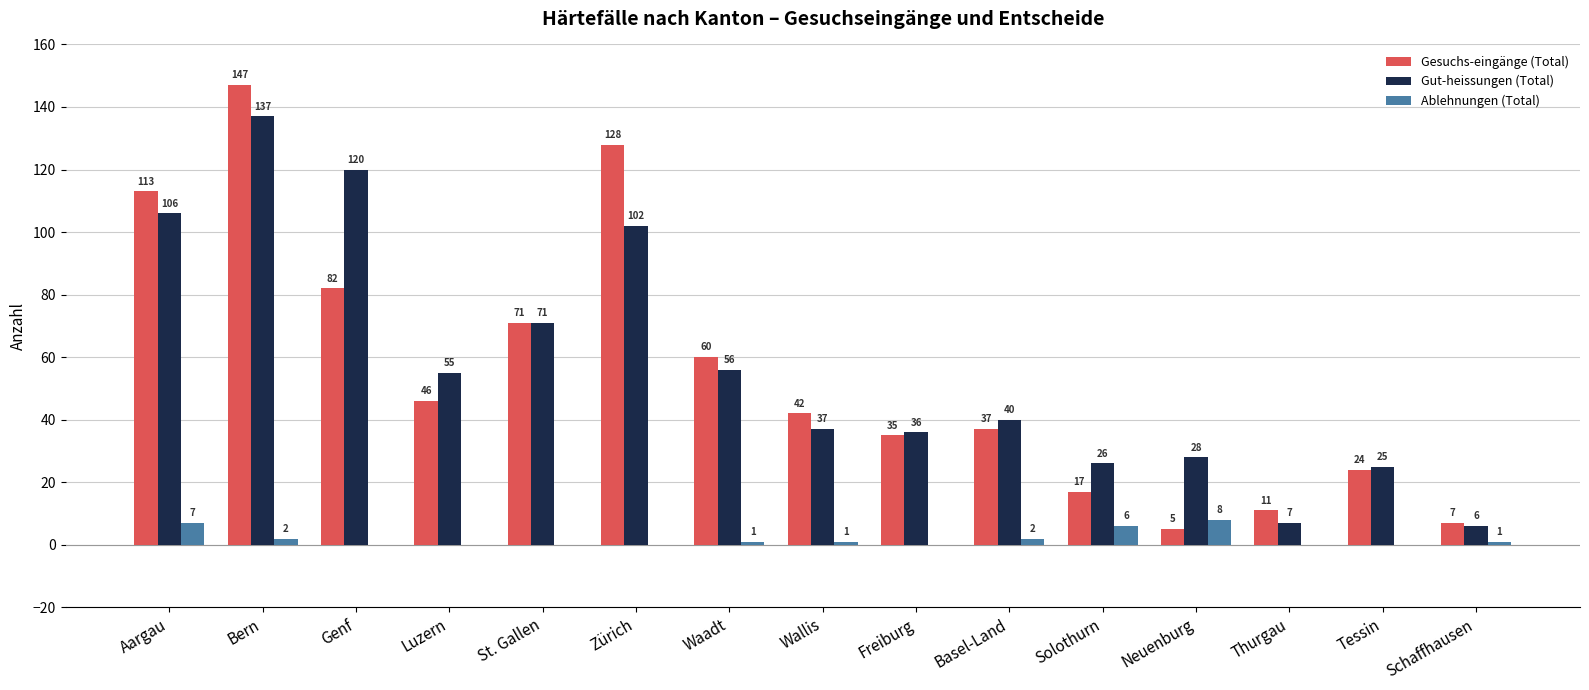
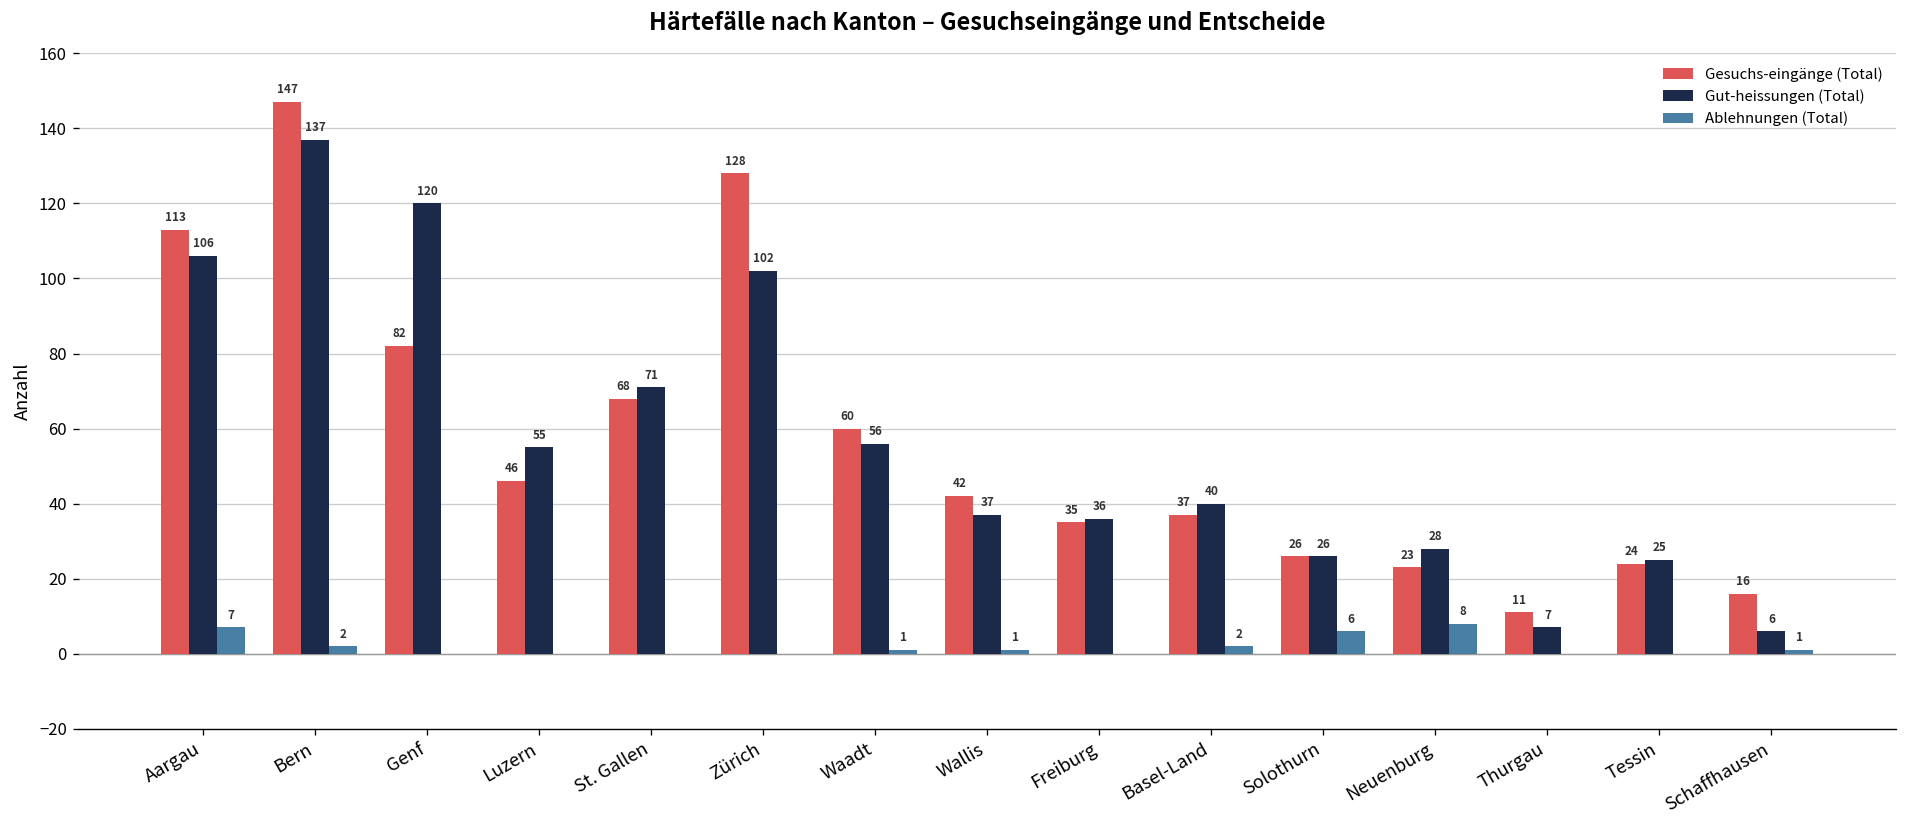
  {
    "Gesuchs-eingänge (Total)": {
      "Aargau": 113,
      "Bern": 147,
      "Genf": 82,
      "Luzern": 46,
-     "St. Gallen": 71,
+     "St. Gallen": 68,
      "Zürich": 128,
      "Waadt": 60,
      "Wallis": 42,
      "Freiburg": 35,
      "Basel-Land": 37,
-     "Solothurn": 17,
-     "Neuenburg": 5,
+     "Solothurn": 26,
+     "Neuenburg": 23,
      "Thurgau": 11,
      "Tessin": 24,
-     "Schaffhausen": 7
+     "Schaffhausen": 16
    },
    "Gut-heissungen (Total)": {
      "Aargau": 106,
      "Bern": 137,
      "Genf": 120,
      "Luzern": 55,
      "St. Gallen": 71,
      "Zürich": 102,
      "Waadt": 56,
      "Wallis": 37,
      "Freiburg": 36,
      "Basel-Land": 40,
      "Solothurn": 26,
      "Neuenburg": 28,
      "Thurgau": 7,
      "Tessin": 25,
      "Schaffhausen": 6
    },
    "Ablehnungen (Total)": {
      "Aargau": 7,
      "Bern": 2,
      "Waadt": 1,
      "Wallis": 1,
      "Basel-Land": 2,
      "Solothurn": 6,
      "Neuenburg": 8,
      "Schaffhausen": 1
    }
  }
